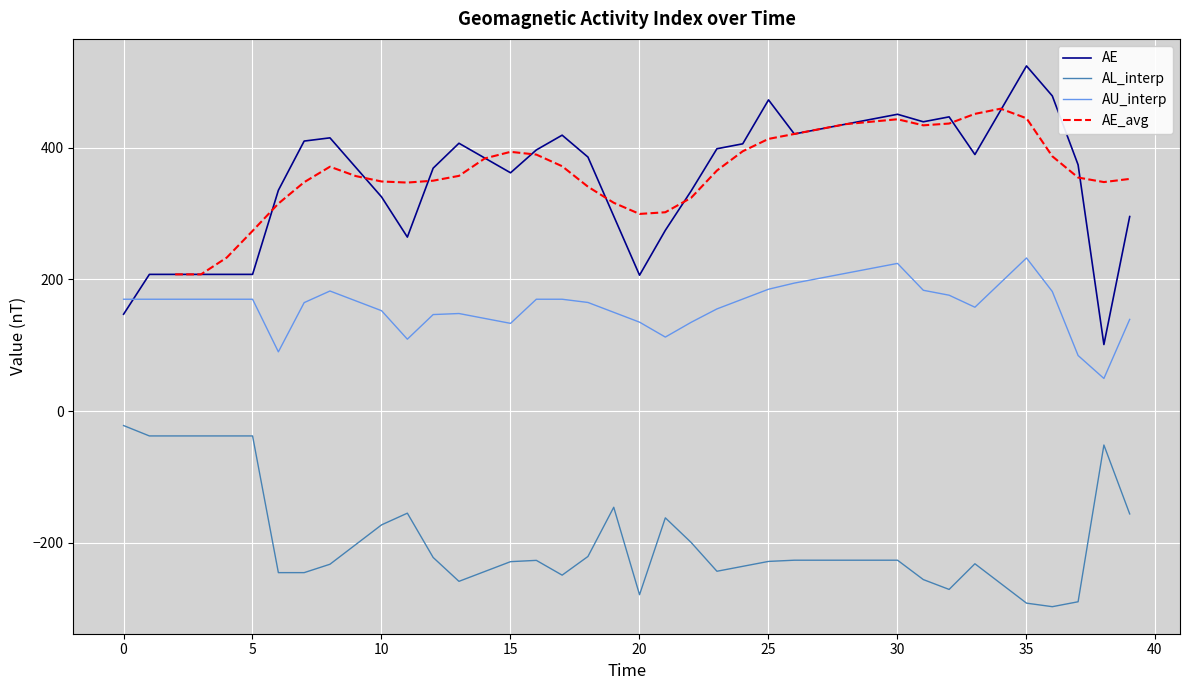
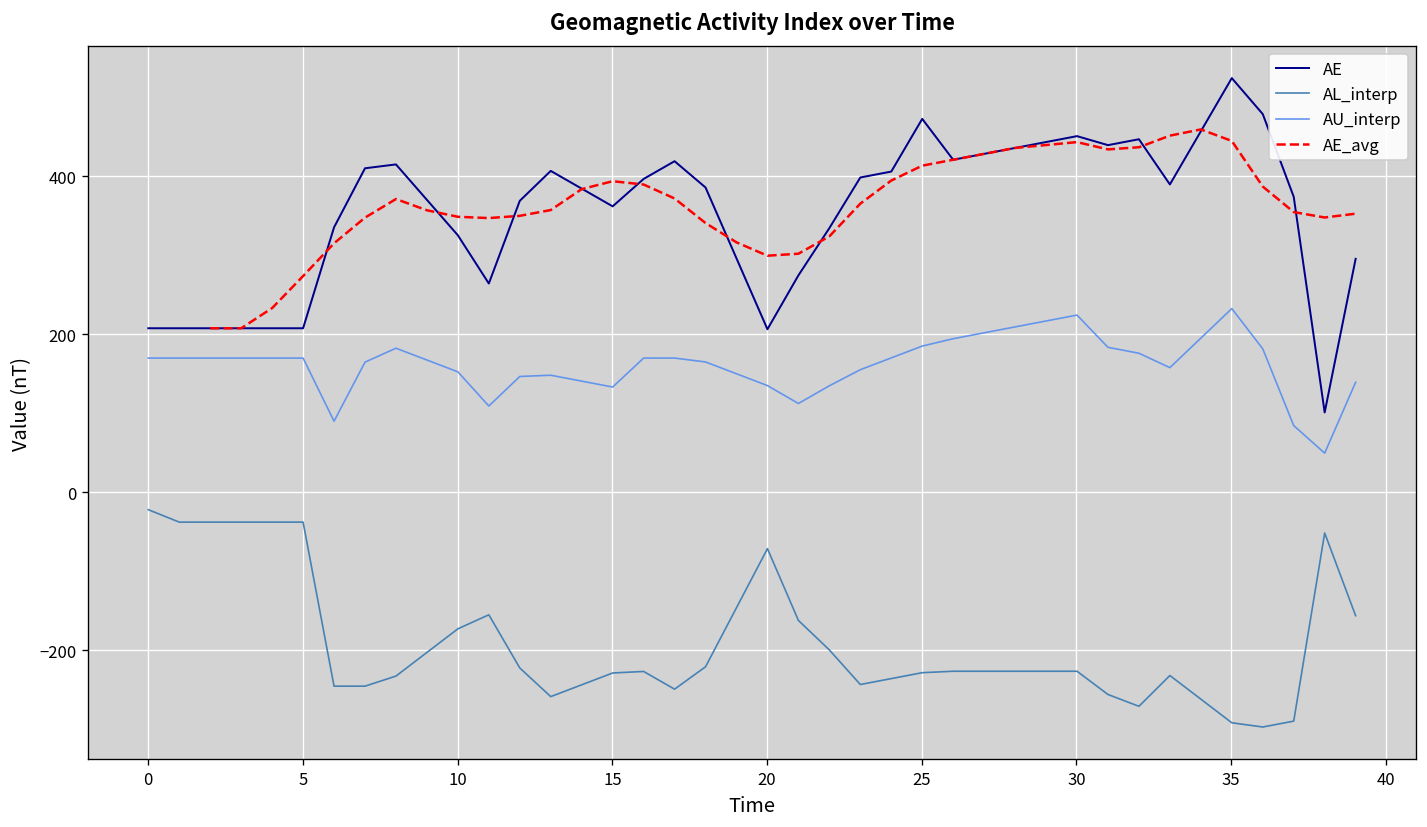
  {
    "AE": {
-     "0": 150,
+     "0": 210,
      "5": 210,
      "10": 330,
      "15": 360,
      "20": 210,
      "25": 470
    },
    "AL_interp": {
      "0": -20,
      "5": -40,
      "10": -170,
      "15": -230,
-     "20": -280,
+     "20": -70,
      "25": -230
    },
    "AU_interp": {
      "0": 170,
      "5": 170,
      "10": 150,
      "15": 130,
      "20": 140,
      "25": 190
    },
    "AE_avg": {
      "5": 270,
      "10": 350,
      "15": 390,
      "20": 300,
      "25": 410
    }
  }
